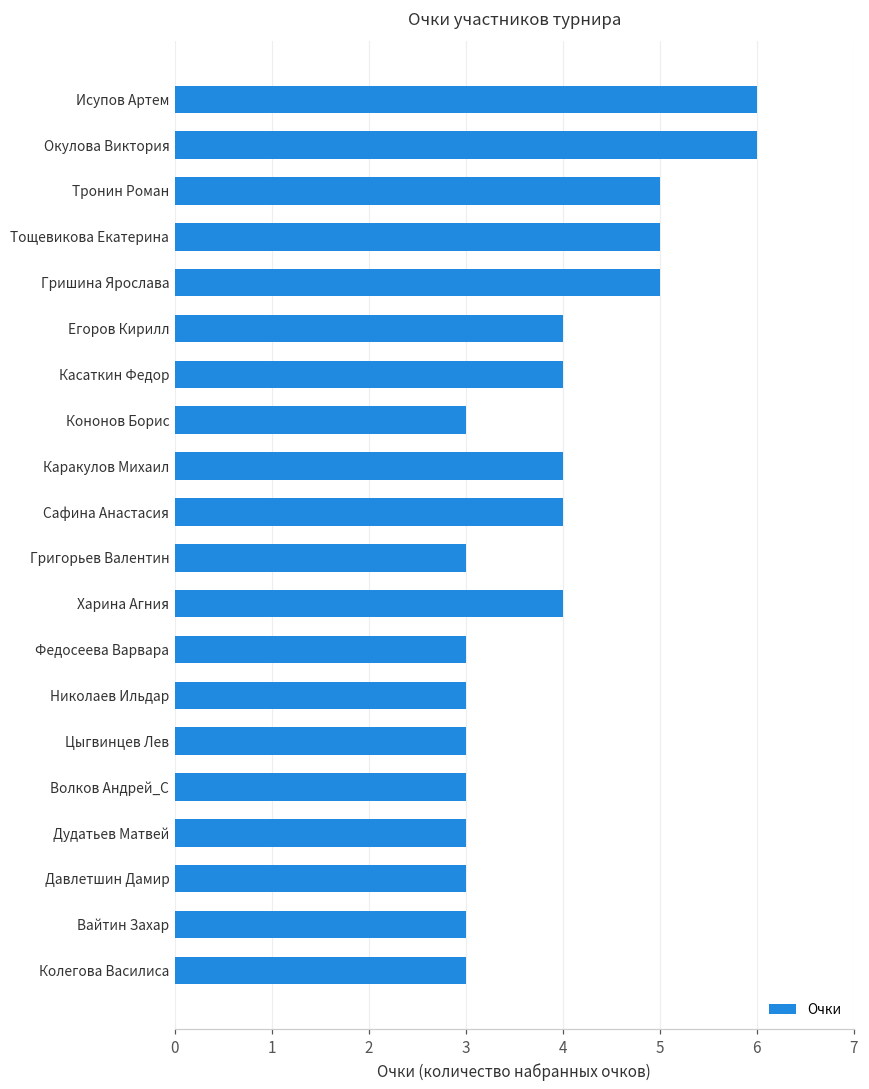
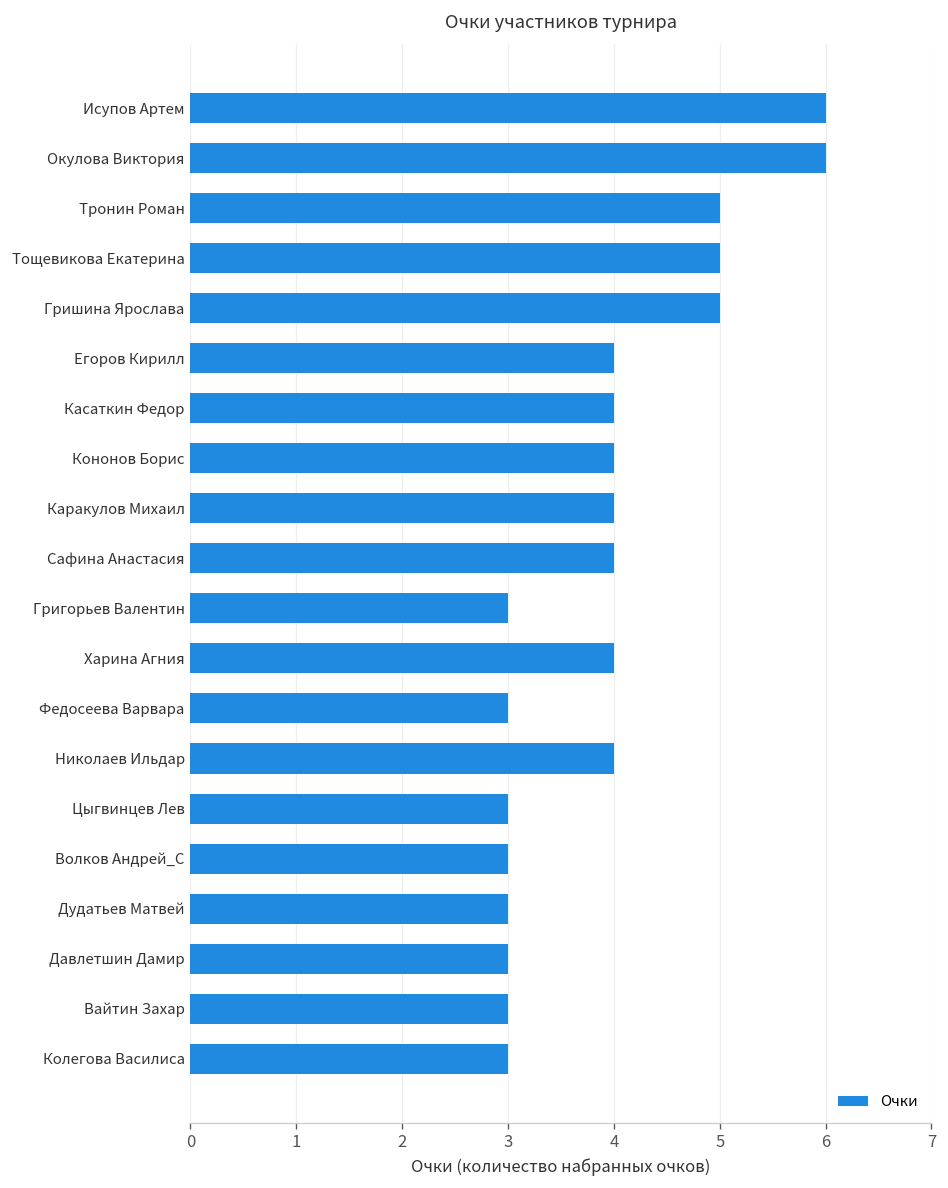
  {
    "Исупов Артем": 6,
    "Окулова Виктория": 6,
    "Тронин Роман": 5,
    "Тощевикова Екатерина": 5,
    "Гришина Ярослава": 5,
    "Егоров Кирилл": 4,
    "Касаткин Федор": 4,
-   "Кононов Борис": 3,
+   "Кононов Борис": 4,
    "Каракулов Михаил": 4,
    "Сафина Анастасия": 4,
    "Григорьев Валентин": 3,
    "Харина Агния": 4,
    "Федосеева Варвара": 3,
-   "Николаев Ильдар": 3,
+   "Николаев Ильдар": 4,
    "Цыгвинцев Лев": 3,
    "Волков Андрей_С": 3,
    "Дудатьев Матвей": 3,
    "Давлетшин Дамир": 3,
    "Вайтин Захар": 3,
    "Колегова Василиса": 3
  }
